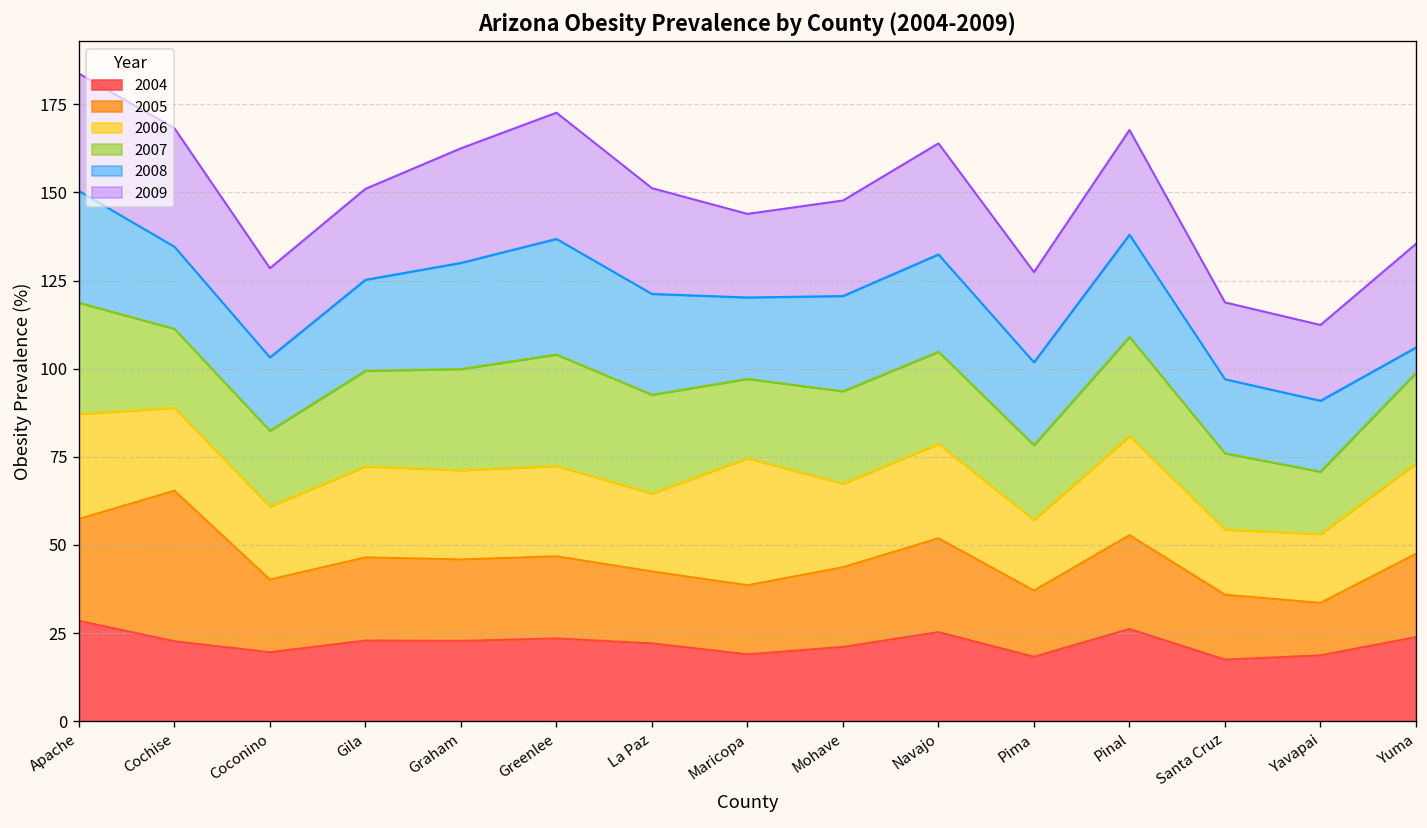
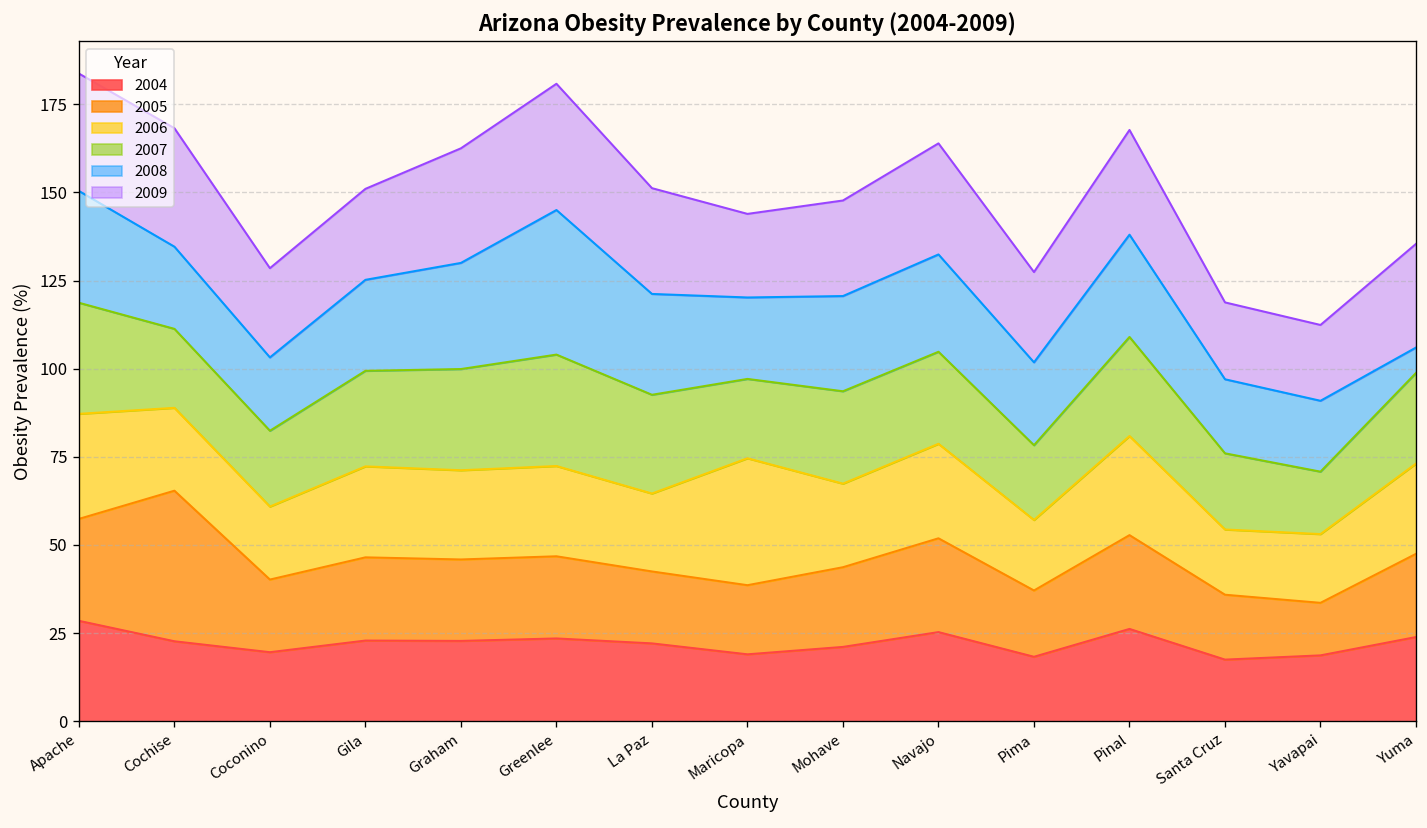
  {
    "2004": {
      "Apache": 29,
      "Cochise": 23,
      "Coconino": 20,
      "Gila": 23,
      "Graham": 23,
      "Greenlee": 24,
      "La Paz": 22,
      "Maricopa": 19,
      "Mohave": 21,
      "Navajo": 25,
      "Pima": 18,
      "Pinal": 26,
      "Santa Cruz": 18,
      "Yavapai": 19,
      "Yuma": 24
    },
    "2005": {
      "Apache": 29,
      "Cochise": 43,
      "Coconino": 21,
      "Gila": 24,
      "Graham": 23,
      "Greenlee": 23,
      "La Paz": 20,
      "Maricopa": 20,
      "Mohave": 23,
      "Navajo": 27,
      "Pima": 19,
      "Pinal": 27,
      "Santa Cruz": 18,
      "Yavapai": 15,
      "Yuma": 24
    },
    "2006": {
      "Apache": 30,
      "Cochise": 24,
      "Coconino": 21,
      "Gila": 26,
      "Graham": 25,
      "Greenlee": 26,
      "La Paz": 22,
      "Maricopa": 36,
      "Mohave": 24,
      "Navajo": 27,
      "Pima": 20,
      "Pinal": 28,
      "Santa Cruz": 19,
      "Yavapai": 20,
      "Yuma": 26
    },
    "2007": {
      "Apache": 32,
      "Cochise": 22,
      "Coconino": 22,
      "Gila": 27,
      "Graham": 29,
      "Greenlee": 32,
      "La Paz": 28,
      "Maricopa": 23,
      "Mohave": 26,
      "Navajo": 26,
      "Pima": 21,
      "Pinal": 28,
      "Santa Cruz": 22,
      "Yavapai": 18,
      "Yuma": 26
    },
    "2008": {
      "Apache": 32,
      "Cochise": 23,
      "Coconino": 21,
      "Gila": 26,
      "Graham": 30,
-     "Greenlee": 33,
+     "Greenlee": 41,
      "La Paz": 29,
      "Maricopa": 23,
      "Mohave": 27,
      "Navajo": 28,
      "Pima": 24,
      "Pinal": 29,
      "Santa Cruz": 21,
      "Yavapai": 20,
      "Yuma": 7
    },
    "2009": {
      "Apache": 33,
      "Cochise": 34,
      "Coconino": 25,
      "Gila": 26,
      "Graham": 33,
      "Greenlee": 36,
      "La Paz": 30,
      "Maricopa": 24,
      "Mohave": 27,
      "Navajo": 32,
      "Pima": 26,
      "Pinal": 30,
      "Santa Cruz": 22,
      "Yavapai": 22,
      "Yuma": 29
    }
  }
